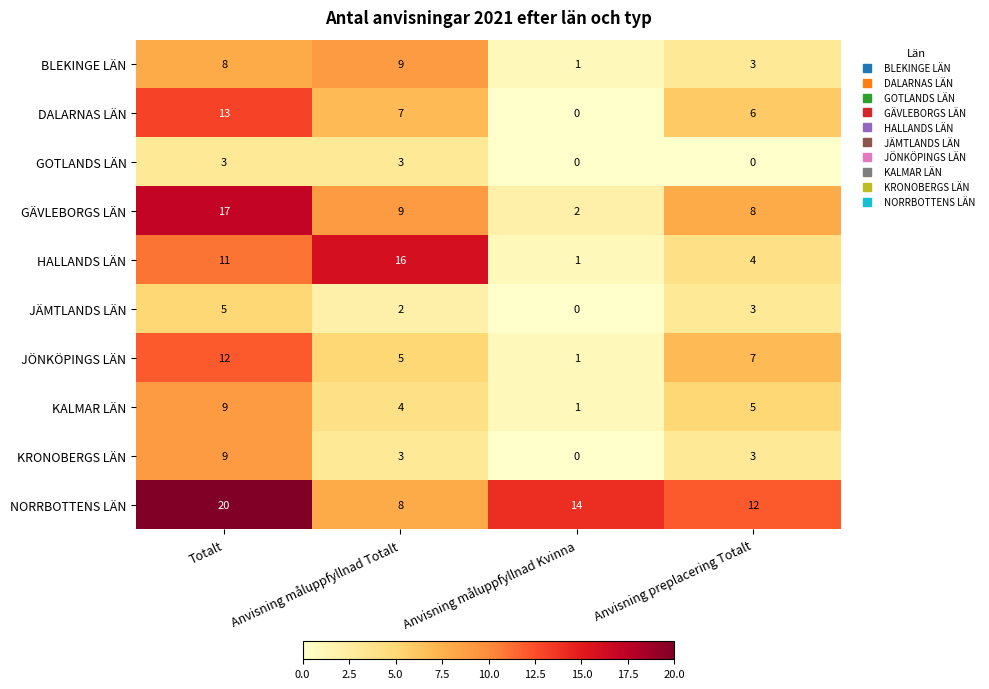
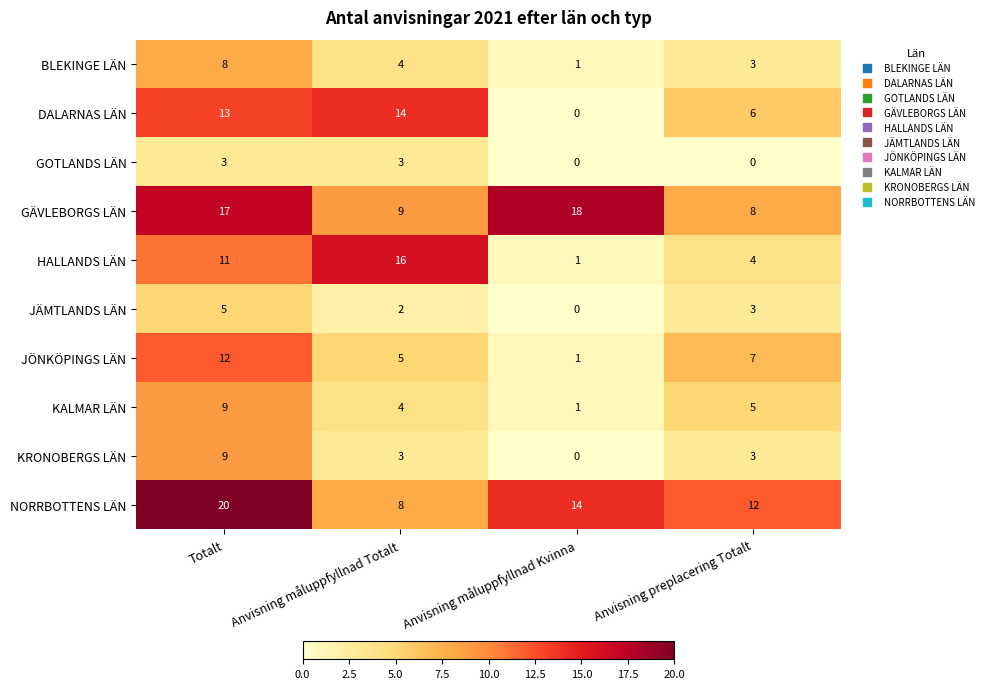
  {
    "BLEKINGE LÄN": {
      "Totalt": 8,
-     "Anvisning måluppfyllnad Totalt": 9,
+     "Anvisning måluppfyllnad Totalt": 4,
      "Anvisning måluppfyllnad Kvinna": 1,
      "Anvisning preplacering Totalt": 3
    },
    "DALARNAS LÄN": {
      "Totalt": 13,
-     "Anvisning måluppfyllnad Totalt": 7,
+     "Anvisning måluppfyllnad Totalt": 14,
      "Anvisning måluppfyllnad Kvinna": 0,
      "Anvisning preplacering Totalt": 6
    },
    "GOTLANDS LÄN": {
      "Totalt": 3,
      "Anvisning måluppfyllnad Totalt": 3,
      "Anvisning måluppfyllnad Kvinna": 0,
      "Anvisning preplacering Totalt": 0
    },
    "GÄVLEBORGS LÄN": {
      "Totalt": 17,
      "Anvisning måluppfyllnad Totalt": 9,
-     "Anvisning måluppfyllnad Kvinna": 2,
+     "Anvisning måluppfyllnad Kvinna": 18,
      "Anvisning preplacering Totalt": 8
    },
    "HALLANDS LÄN": {
      "Totalt": 11,
      "Anvisning måluppfyllnad Totalt": 16,
      "Anvisning måluppfyllnad Kvinna": 1,
      "Anvisning preplacering Totalt": 4
    },
    "JÄMTLANDS LÄN": {
      "Totalt": 5,
      "Anvisning måluppfyllnad Totalt": 2,
      "Anvisning måluppfyllnad Kvinna": 0,
      "Anvisning preplacering Totalt": 3
    },
    "JÖNKÖPINGS LÄN": {
      "Totalt": 12,
      "Anvisning måluppfyllnad Totalt": 5,
      "Anvisning måluppfyllnad Kvinna": 1,
      "Anvisning preplacering Totalt": 7
    },
    "KALMAR LÄN": {
      "Totalt": 9,
      "Anvisning måluppfyllnad Totalt": 4,
      "Anvisning måluppfyllnad Kvinna": 1,
      "Anvisning preplacering Totalt": 5
    },
    "KRONOBERGS LÄN": {
      "Totalt": 9,
      "Anvisning måluppfyllnad Totalt": 3,
      "Anvisning måluppfyllnad Kvinna": 0,
      "Anvisning preplacering Totalt": 3
    },
    "NORRBOTTENS LÄN": {
      "Totalt": 20,
      "Anvisning måluppfyllnad Totalt": 8,
      "Anvisning måluppfyllnad Kvinna": 14,
      "Anvisning preplacering Totalt": 12
    }
  }
